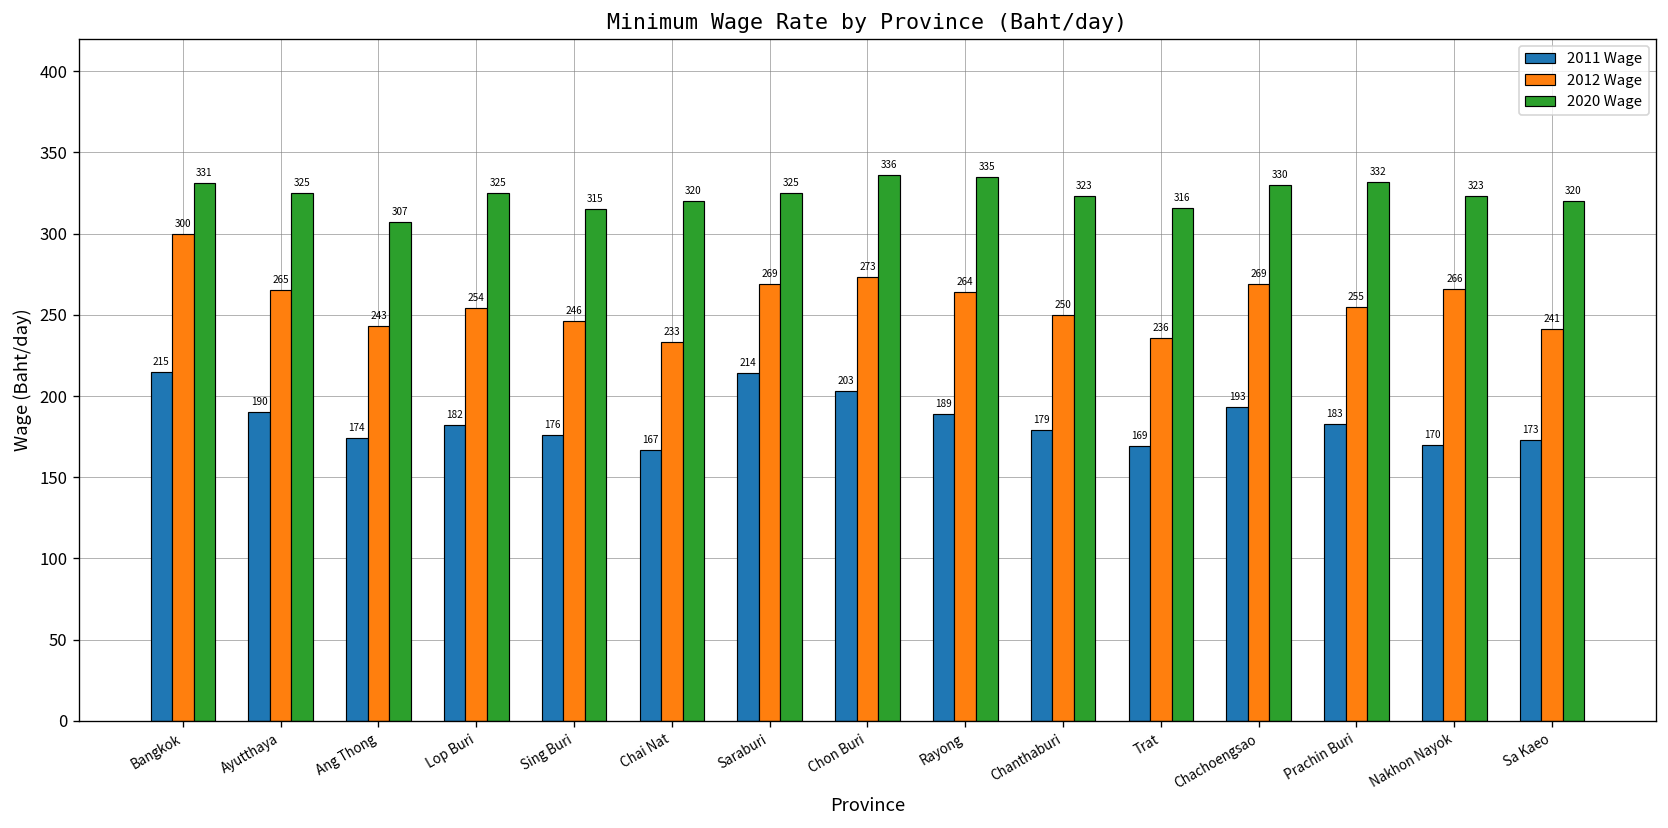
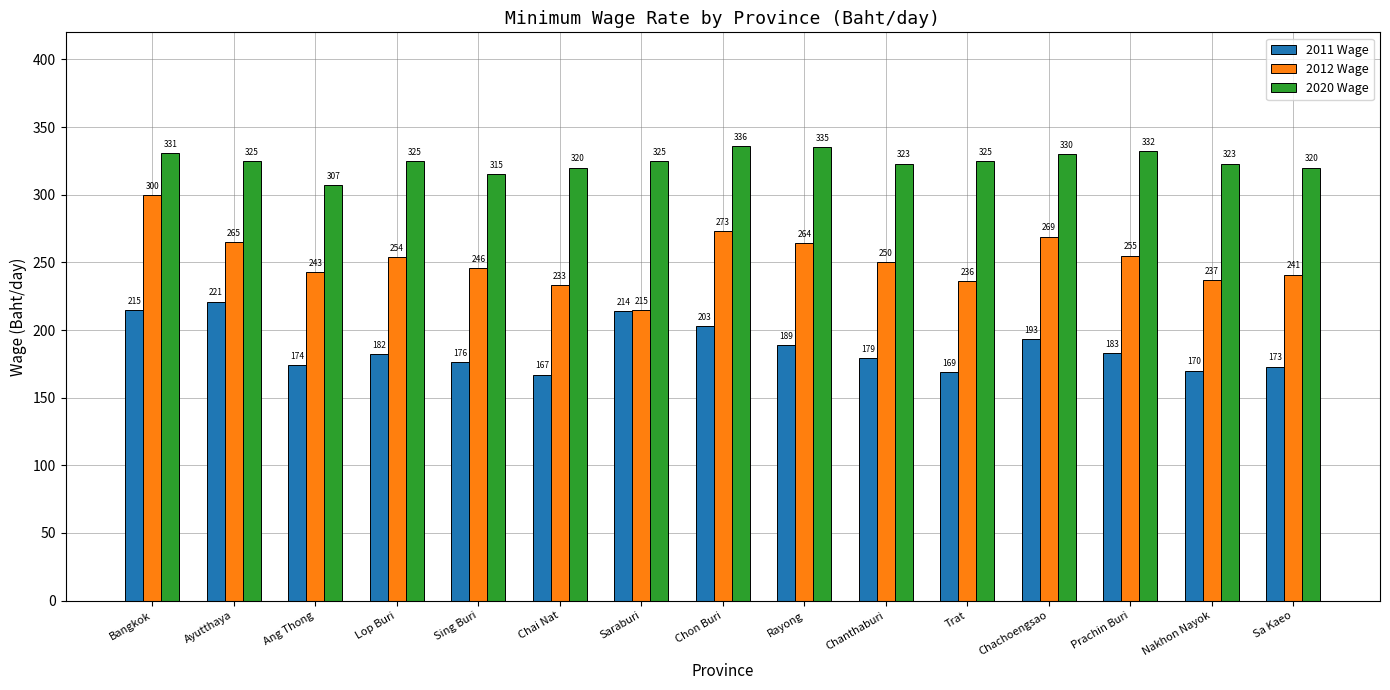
  {
    "2011 Wage": {
      "Bangkok": 215,
-     "Ayutthaya": 190,
+     "Ayutthaya": 221,
      "Ang Thong": 174,
      "Lop Buri": 182,
      "Sing Buri": 176,
      "Chai Nat": 167,
      "Saraburi": 214,
      "Chon Buri": 203,
      "Rayong": 189,
      "Chanthaburi": 179,
      "Trat": 169,
      "Chachoengsao": 193,
      "Prachin Buri": 183,
      "Nakhon Nayok": 170,
      "Sa Kaeo": 173
    },
    "2012 Wage": {
      "Bangkok": 300,
      "Ayutthaya": 265,
      "Ang Thong": 243,
      "Lop Buri": 254,
      "Sing Buri": 246,
      "Chai Nat": 233,
-     "Saraburi": 269,
+     "Saraburi": 215,
      "Chon Buri": 273,
      "Rayong": 264,
      "Chanthaburi": 250,
      "Trat": 236,
      "Chachoengsao": 269,
      "Prachin Buri": 255,
-     "Nakhon Nayok": 266,
+     "Nakhon Nayok": 237,
      "Sa Kaeo": 241
    },
    "2020 Wage": {
      "Bangkok": 331,
      "Ayutthaya": 325,
      "Ang Thong": 307,
      "Lop Buri": 325,
      "Sing Buri": 315,
      "Chai Nat": 320,
      "Saraburi": 325,
      "Chon Buri": 336,
      "Rayong": 335,
      "Chanthaburi": 323,
-     "Trat": 316,
+     "Trat": 325,
      "Chachoengsao": 330,
      "Prachin Buri": 332,
      "Nakhon Nayok": 323,
      "Sa Kaeo": 320
    }
  }
